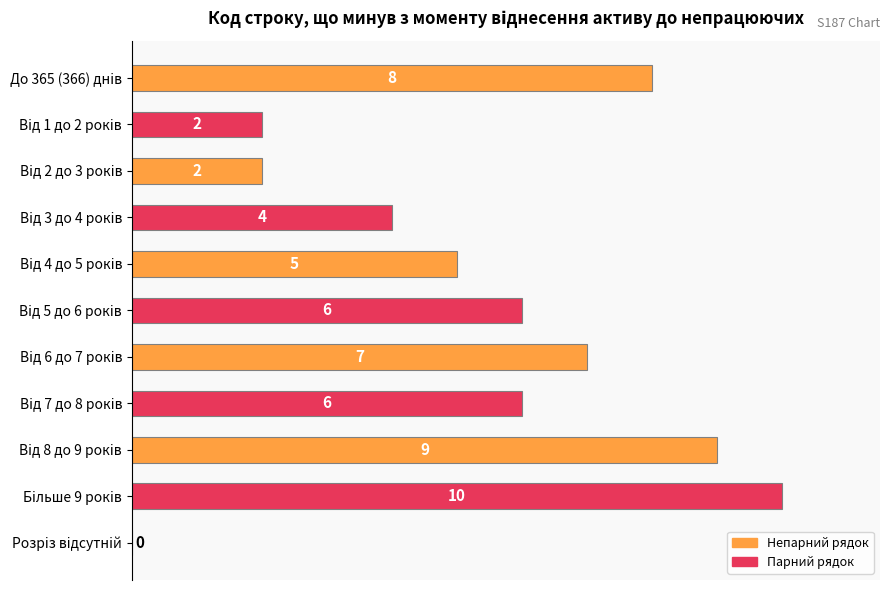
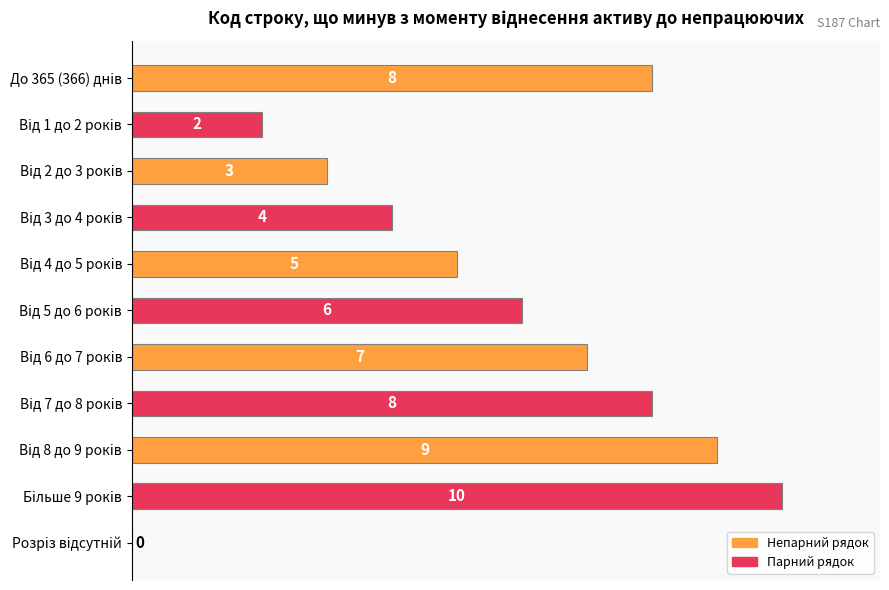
  {
    "До 365 (366) днів": 8,
    "Від 1 до 2 років": 2,
-   "Від 2 до 3 років": 2,
+   "Від 2 до 3 років": 3,
    "Від 3 до 4 років": 4,
    "Від 4 до 5 років": 5,
    "Від 5 до 6 років": 6,
    "Від 6 до 7 років": 7,
-   "Від 7 до 8 років": 6,
+   "Від 7 до 8 років": 8,
    "Від 8 до 9 років": 9,
    "Більше 9 років": 10,
    "Розріз відсутній": 0
  }
